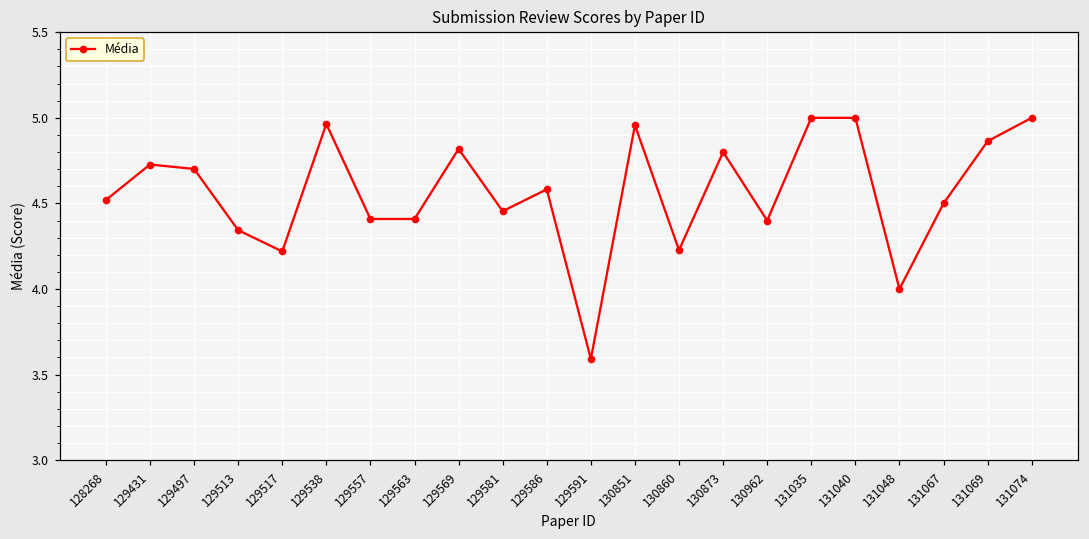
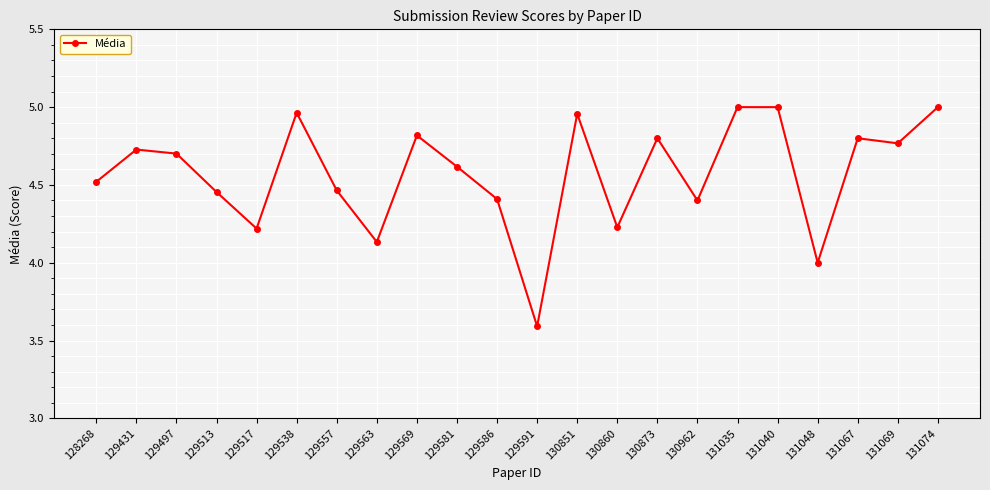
  {
    "128268": 4.52,
    "129431": 4.73,
    "129497": 4.70,
-   "129513": 4.34,
+   "129513": 4.45,
    "129517": 4.22,
    "129538": 4.96,
-   "129557": 4.41,
-   "129563": 4.41,
+   "129557": 4.46,
+   "129563": 4.13,
    "129569": 4.82,
-   "129581": 4.45,
-   "129586": 4.58,
+   "129581": 4.62,
+   "129586": 4.41,
    "129591": 3.59,
    "130851": 4.96,
    "130860": 4.23,
    "130873": 4.80,
    "130962": 4.40,
    "131035": 5.00,
    "131040": 5.00,
    "131048": 4.00,
-   "131067": 4.5,
-   "131069": 4.86,
+   "131067": 4.8,
+   "131069": 4.77,
    "131074": 5.00
  }
